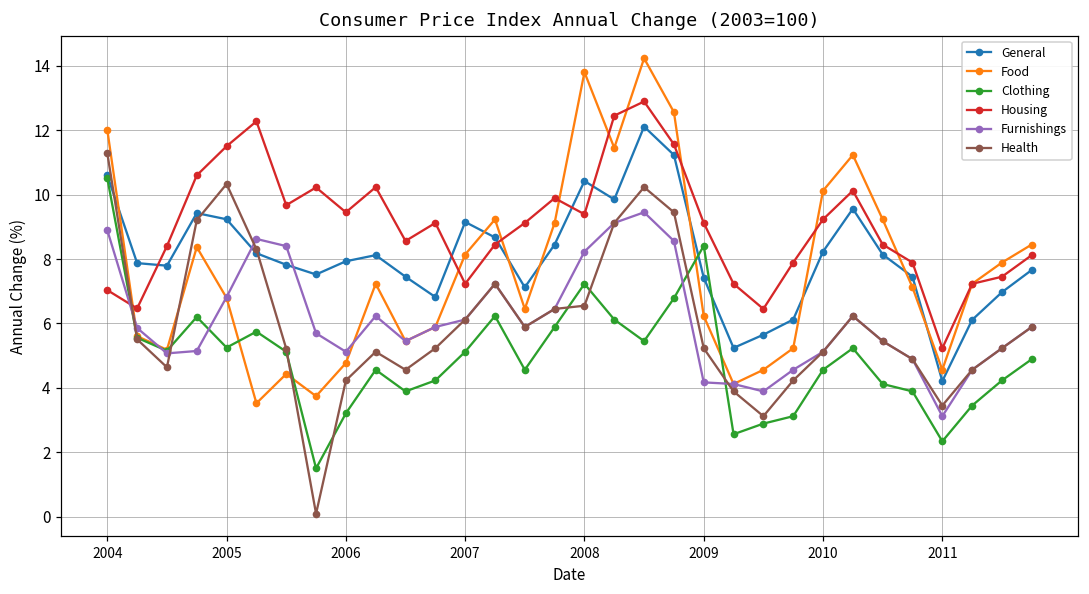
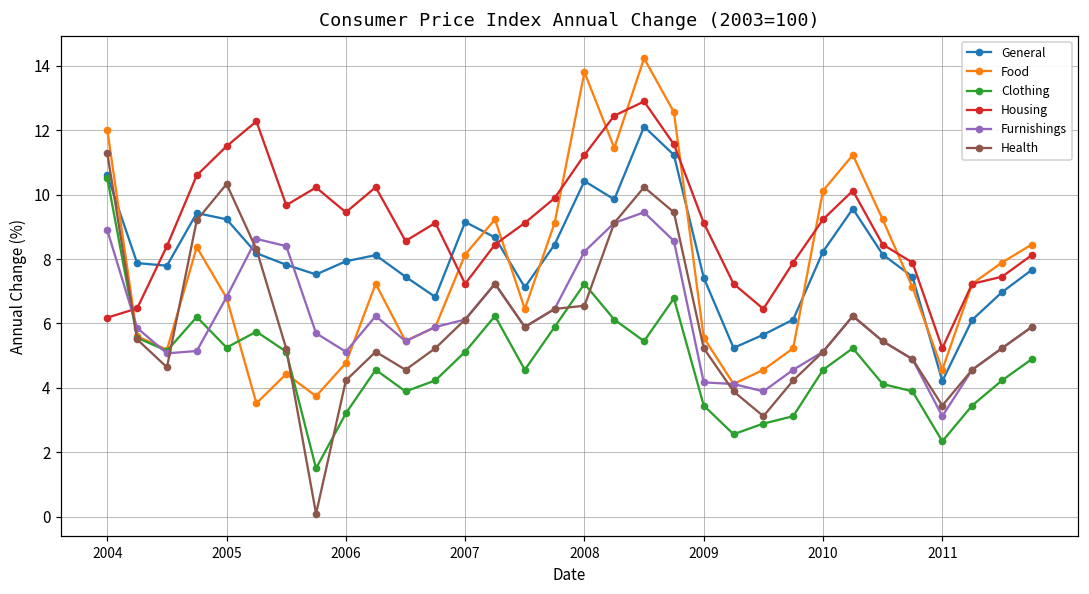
  {
    "General": {
      "2005": 9.2,
      "2006": 7.9,
      "2007": 9.2,
      "2008": 10.4,
      "2009": 7.4,
      "2010": 8.2,
      "2011": 4.2
    },
    "Food": {
      "2004": 12.0,
      "2006": 4.8,
      "2007": 8.1,
      "2008": 13.8,
-     "2009": 6.2,
+     "2009": 5.6,
      "2010": 10.1,
      "2011": 4.6
    },
    "Clothing": {
      "2005": 5.3,
      "2006": 3.2,
      "2007": 5.1,
      "2008": 7.2,
-     "2009": 8.4,
+     "2009": 3.5,
      "2010": 4.6,
      "2011": 2.3
    },
    "Housing": {
-     "2004": 7.0,
+     "2004": 6.2,
      "2005": 11.5,
      "2006": 9.5,
      "2007": 7.2,
-     "2008": 9.4,
+     "2008": 11.2,
      "2009": 9.1,
      "2010": 9.2,
      "2011": 5.2
    },
    "Furnishings": {
      "2004": 8.9,
      "2006": 5.1,
      "2008": 8.2,
      "2009": 4.2,
      "2011": 3.1
    },
    "Health": {
      "2004": 11.3,
      "2005": 10.3,
      "2006": 4.2,
      "2008": 6.6,
      "2009": 5.2,
      "2011": 3.5
    }
  }
